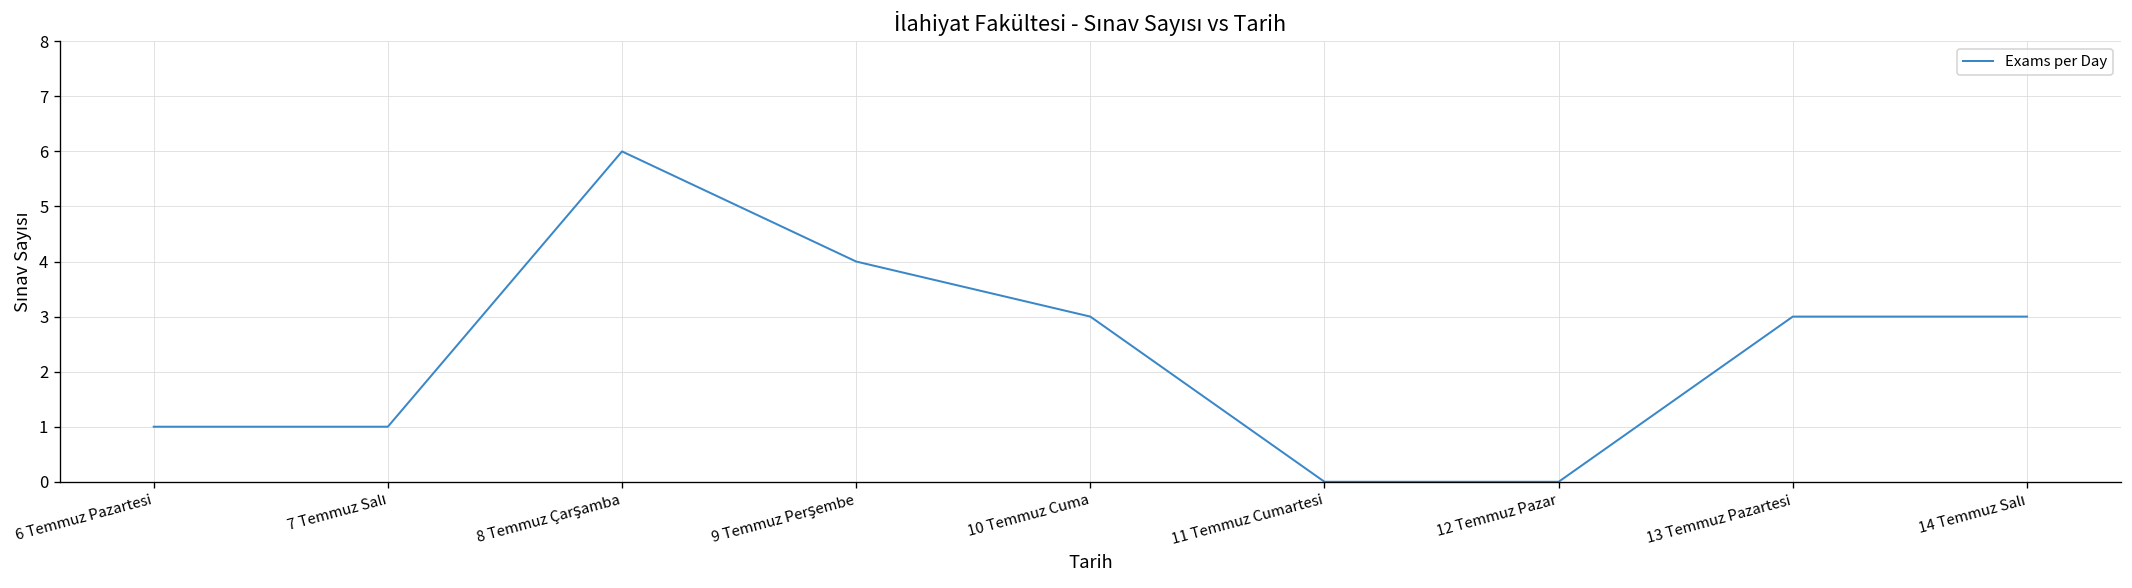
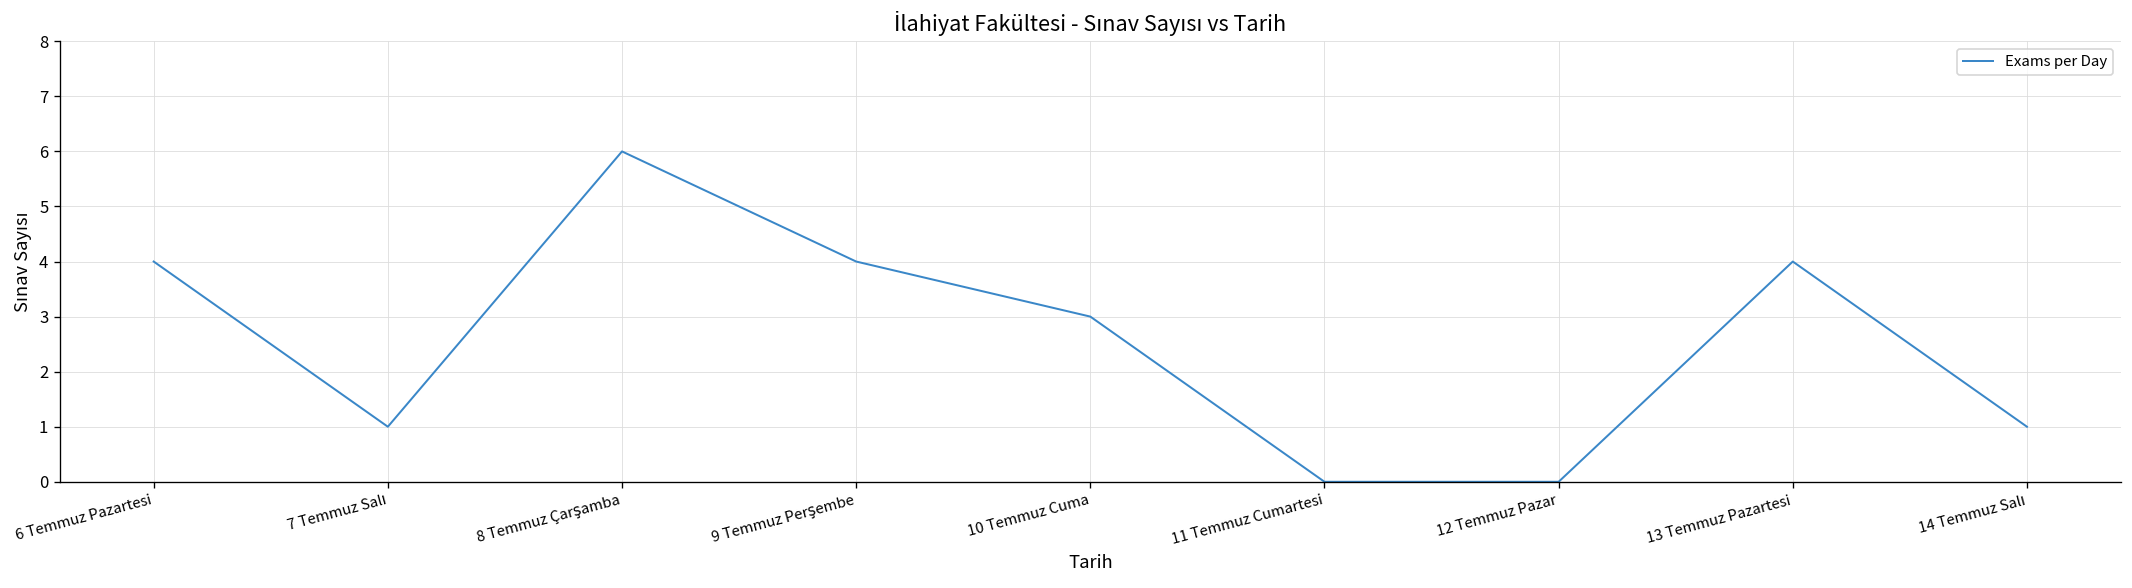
  {
-   "6 Temmuz Pazartesi": 1,
+   "6 Temmuz Pazartesi": 4,
    "7 Temmuz Salı": 1,
    "8 Temmuz Çarşamba": 6,
    "9 Temmuz Perşembe": 4,
    "10 Temmuz Cuma": 3,
    "11 Temmuz Cumartesi": 0,
    "12 Temmuz Pazar": 0,
-   "13 Temmuz Pazartesi": 3,
-   "14 Temmuz Salı": 3
+   "13 Temmuz Pazartesi": 4,
+   "14 Temmuz Salı": 1
  }
